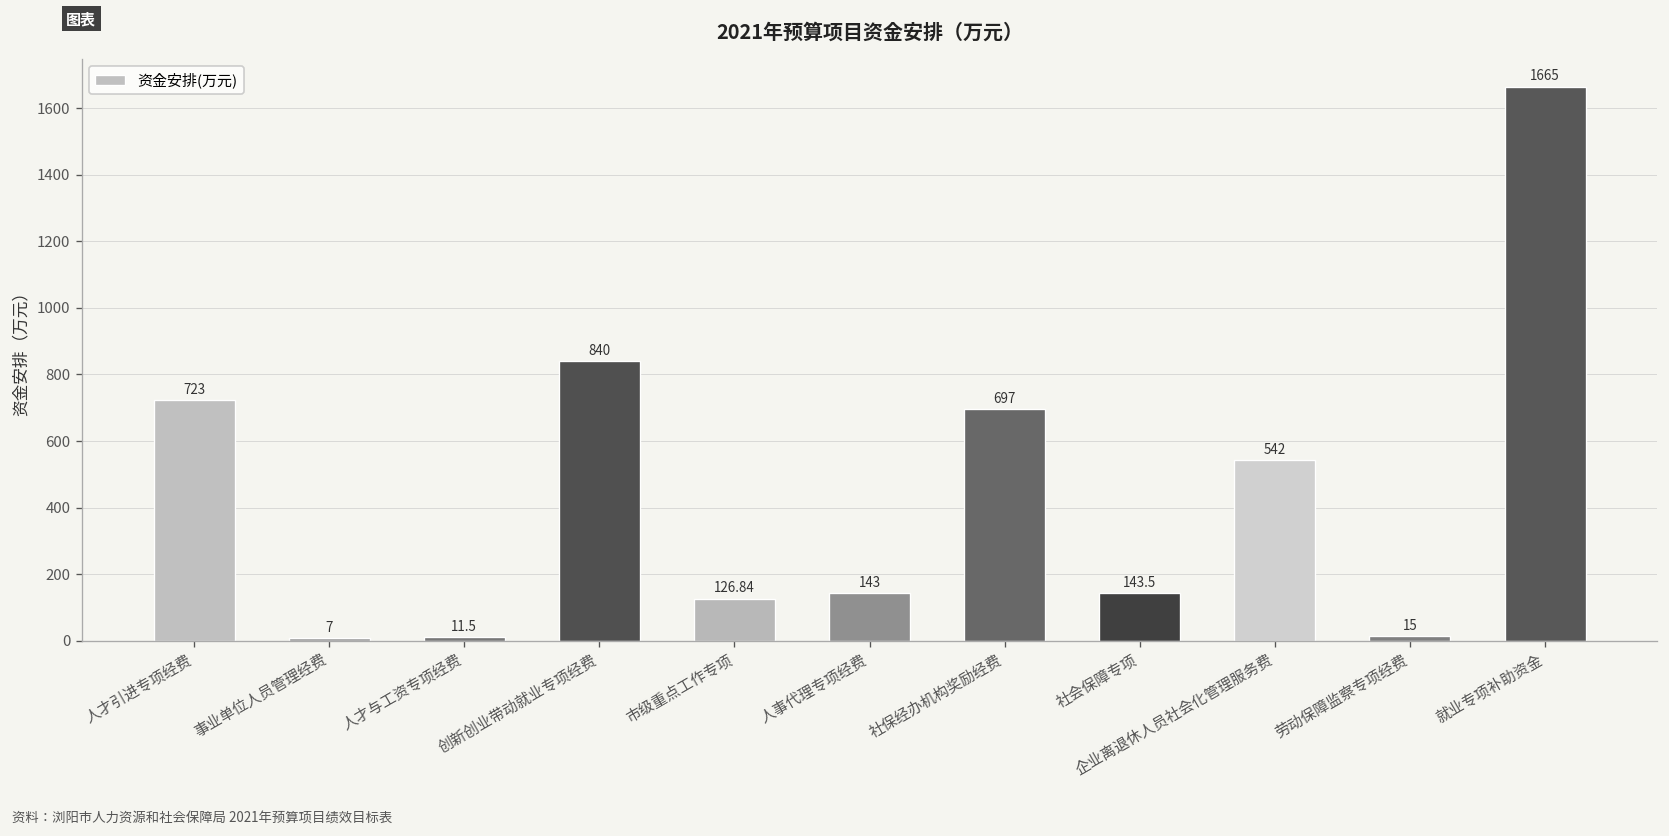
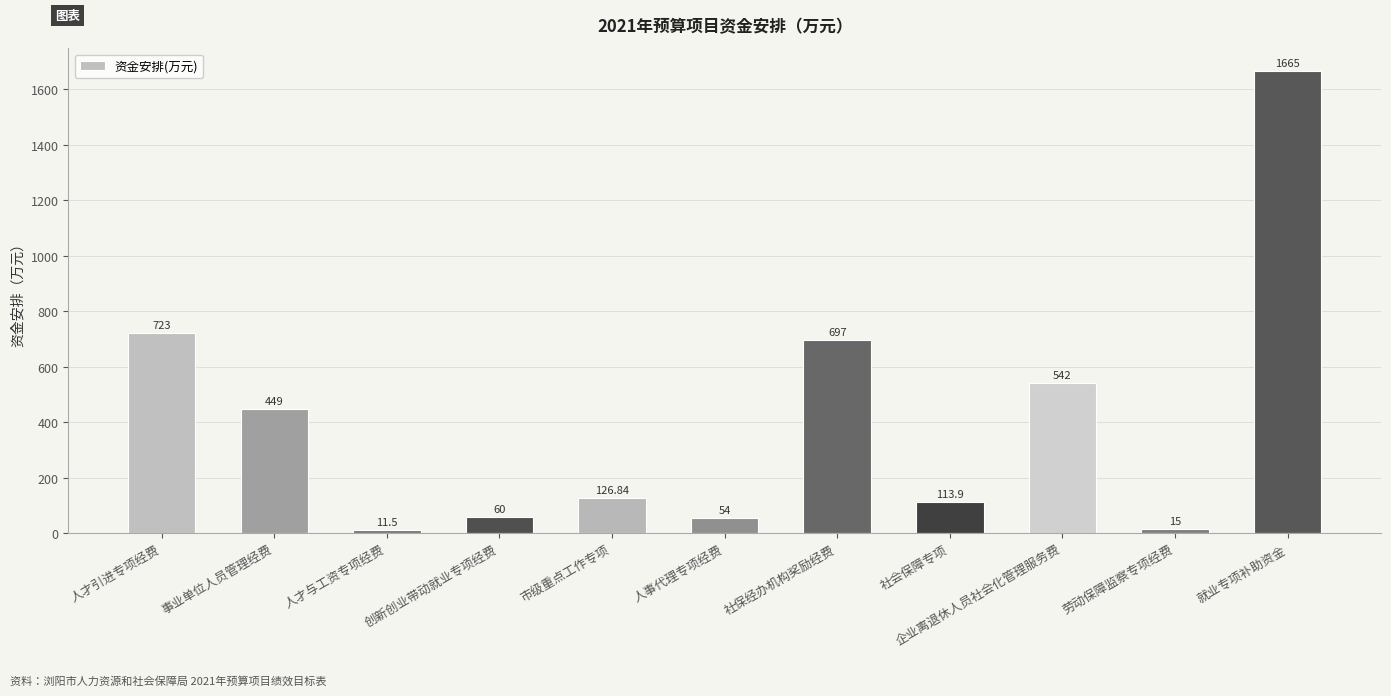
  {
    "人才引进专项经费": 723,
-   "事业单位人员管理经费": 7,
+   "事业单位人员管理经费": 449,
    "人才与工资专项经费": 11.5,
-   "创新创业带动就业专项经费": 840,
+   "创新创业带动就业专项经费": 60,
    "市级重点工作专项": 126.84,
-   "人事代理专项经费": 143,
+   "人事代理专项经费": 54,
    "社保经办机构奖励经费": 697,
-   "社会保障专项": 143.5,
+   "社会保障专项": 113.9,
    "企业离退休人员社会化管理服务费": 542,
    "劳动保障监察专项经费": 15,
    "就业专项补助资金": 1665
  }
